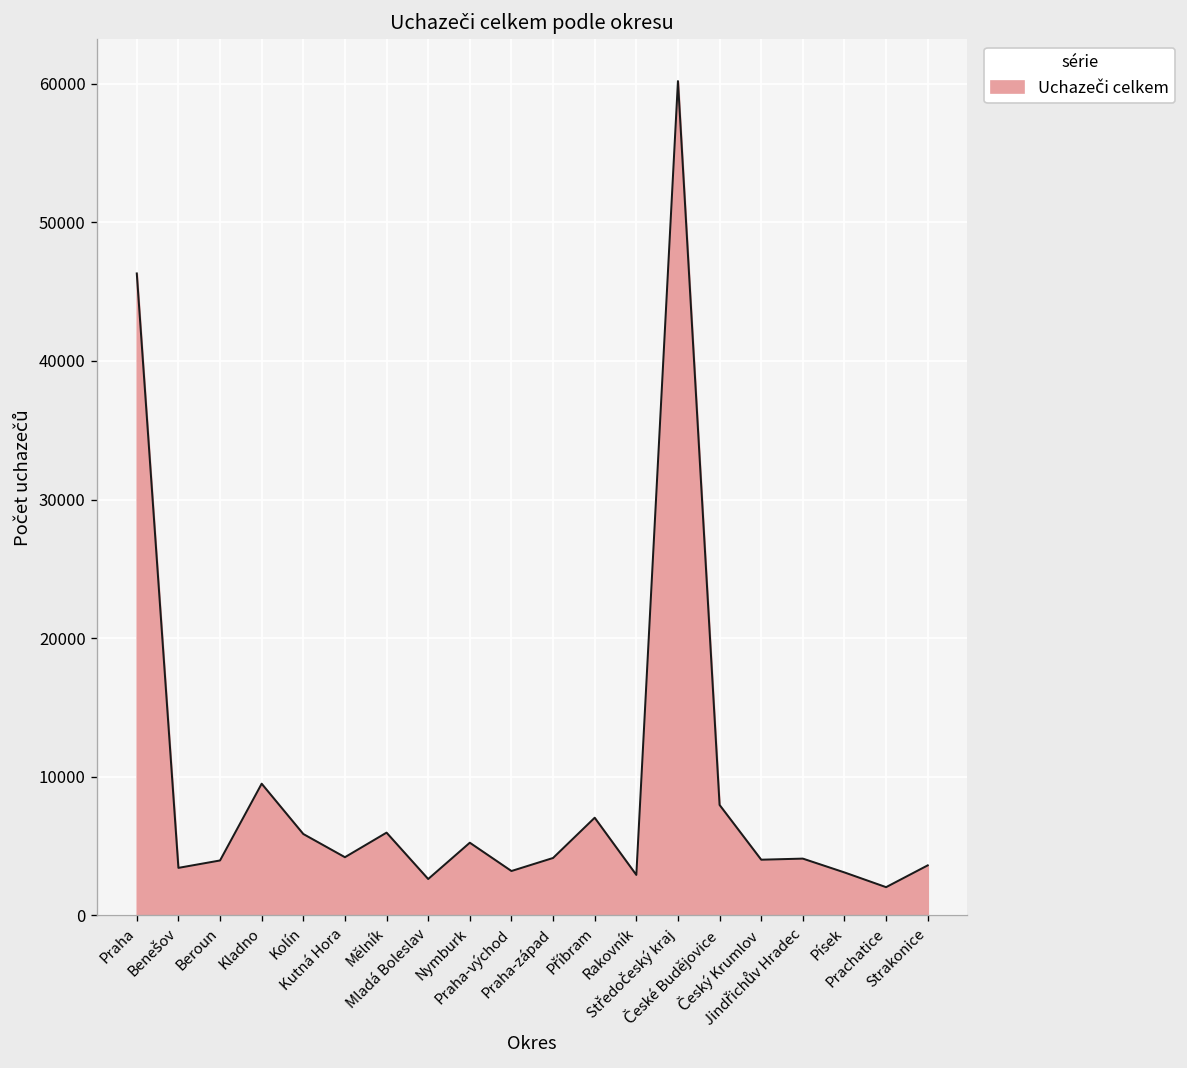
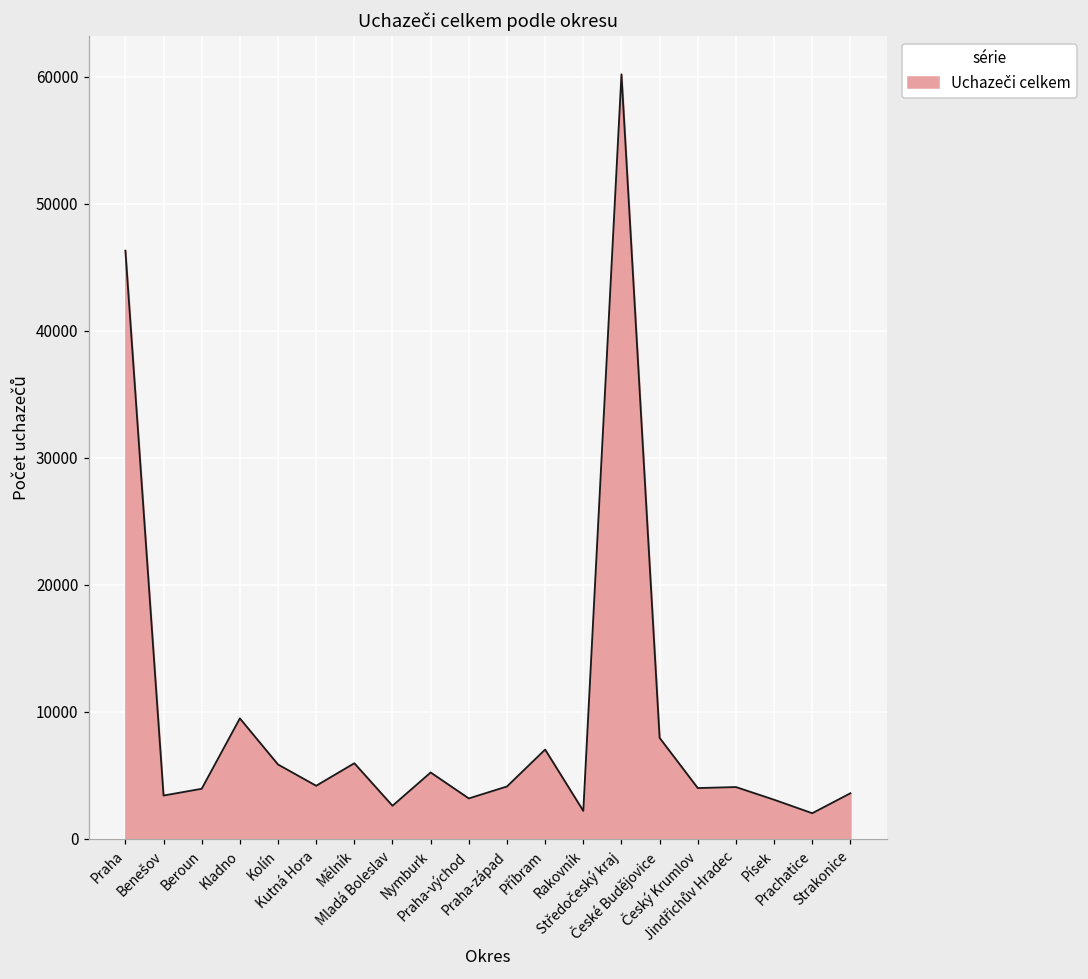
  {
    "Praha": 46300,
    "Benešov": 3400,
    "Beroun": 4000,
    "Kladno": 9500,
    "Kolín": 5900,
    "Kutná Hora": 4200,
    "Mělník": 6000,
    "Mladá Boleslav": 2600,
    "Nymburk": 5200,
    "Praha-východ": 3200,
    "Praha-západ": 4100,
    "Příbram": 7000,
-   "Rakovník": 2900,
+   "Rakovník": 2200,
    "Středočeský kraj": 60200,
    "České Budějovice": 8000,
    "Český Krumlov": 4000,
    "Jindřichův Hradec": 4100,
    "Písek": 3100,
    "Prachatice": 2000,
    "Strakonice": 3600
  }
